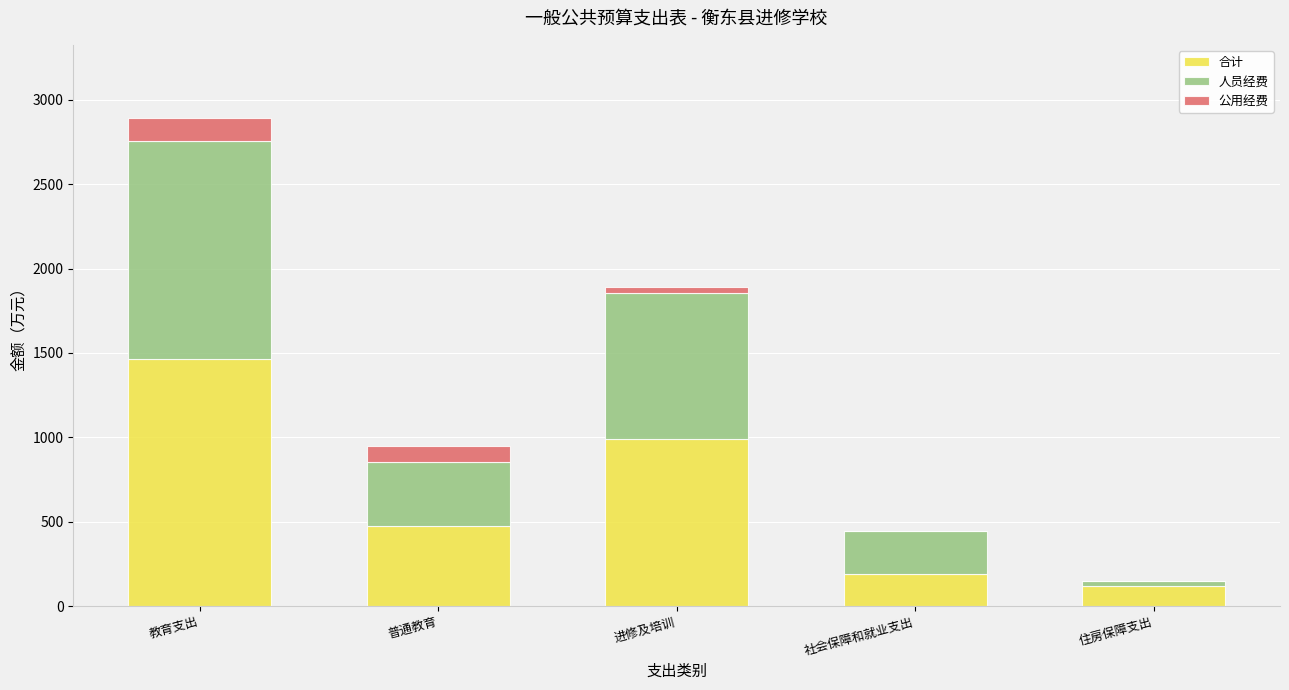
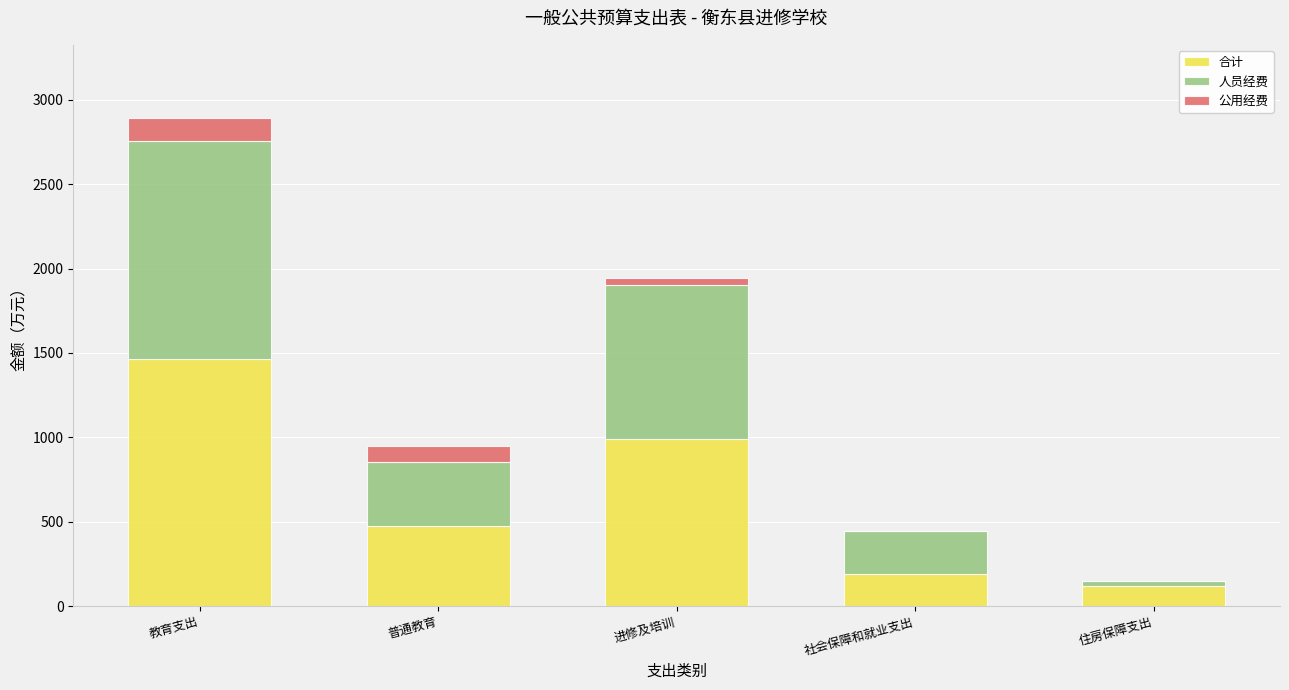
  {
    "合计": {
      "教育支出": 1470,
      "普通教育": 480,
      "进修及培训": 990,
      "社会保障和就业支出": 190,
      "住房保障支出": 120
    },
    "人员经费": {
      "教育支出": 1290,
      "普通教育": 380,
-     "进修及培训": 860,
+     "进修及培训": 920,
      "社会保障和就业支出": 250,
      "住房保障支出": 30
    },
    "公用经费": {
      "教育支出": 140,
      "普通教育": 100,
      "进修及培训": 40,
      "社会保障和就业支出": 0,
      "住房保障支出": 0
    }
  }
